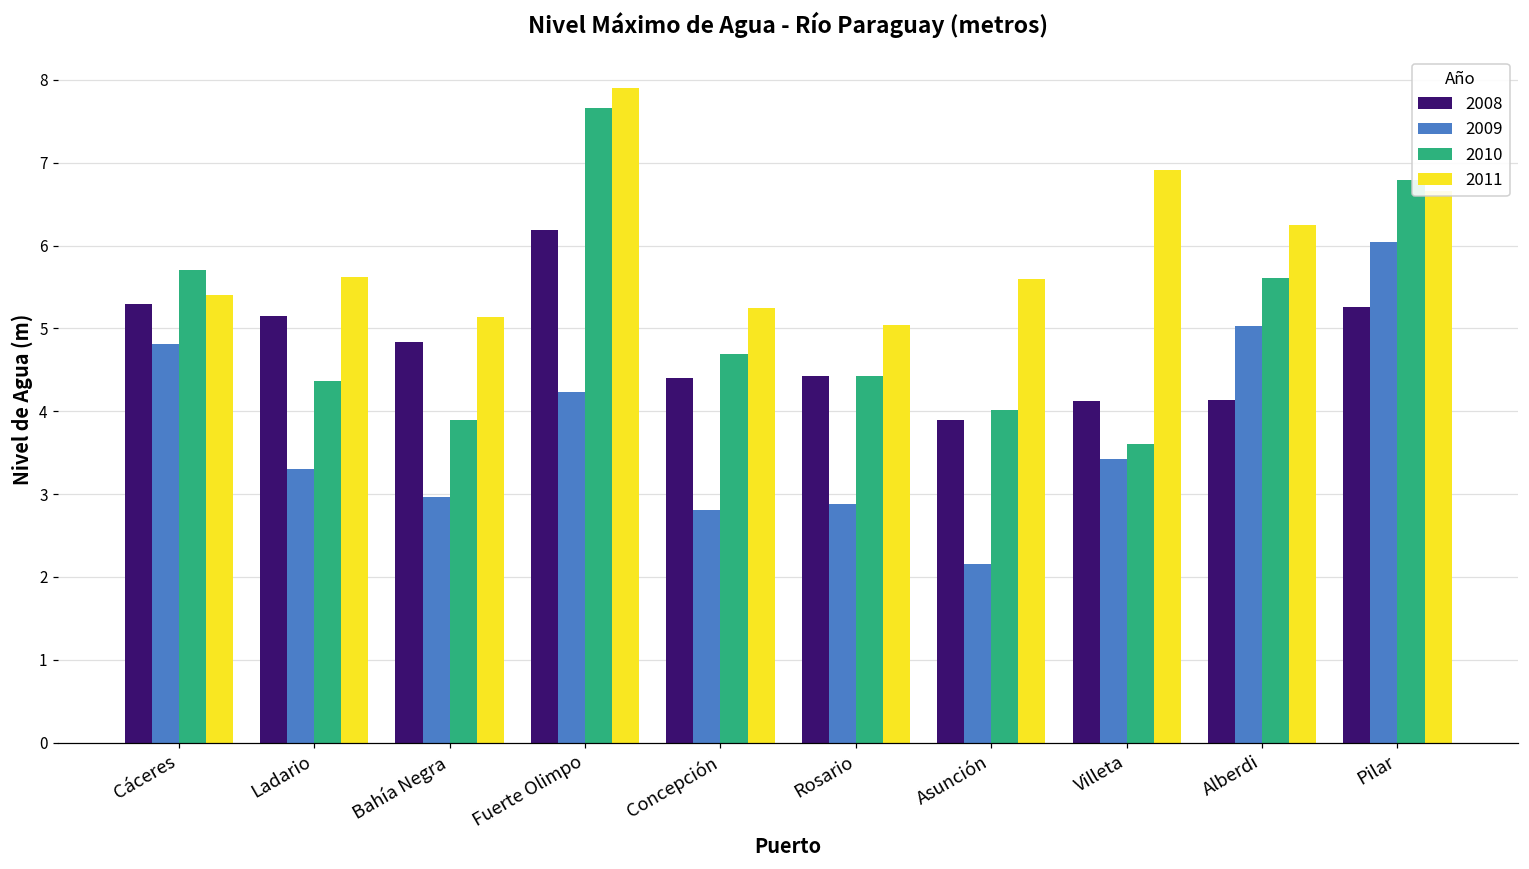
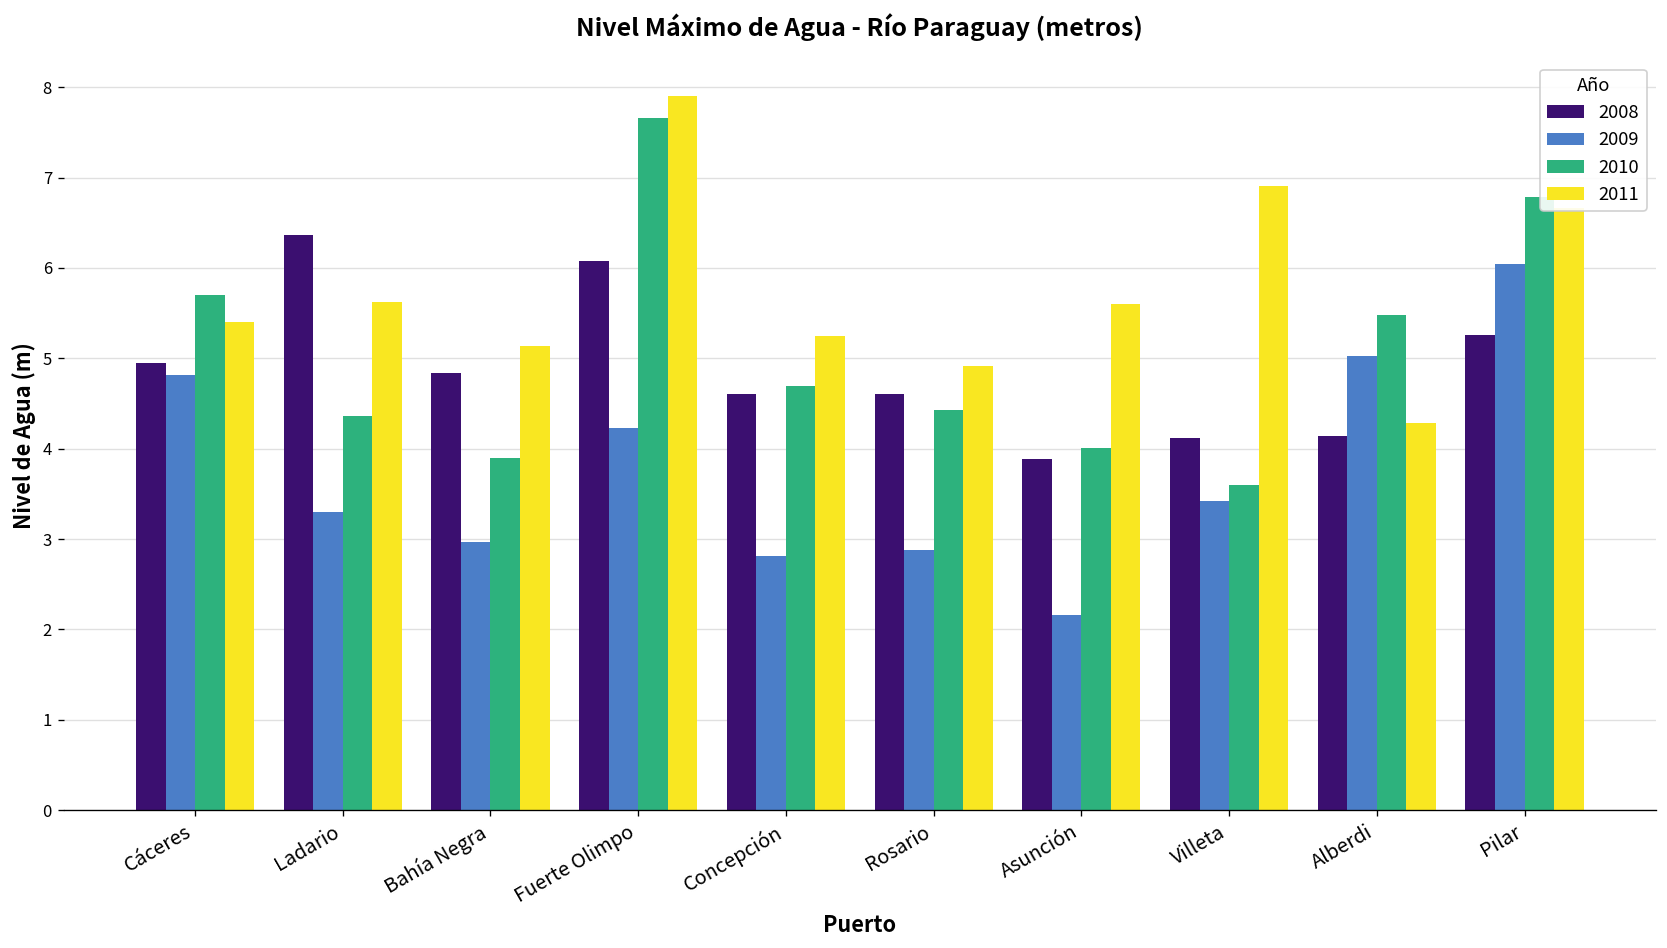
  {
    "2008": {
-     "Cáceres": 5.3,
-     "Ladario": 5.2,
+     "Cáceres": 5.0,
+     "Ladario": 6.4,
      "Bahía Negra": 4.8,
-     "Fuerte Olimpo": 6.2,
-     "Concepción": 4.4,
-     "Rosario": 4.4,
+     "Fuerte Olimpo": 6.1,
+     "Concepción": 4.6,
+     "Rosario": 4.6,
      "Asunción": 3.9,
      "Villeta": 4.1,
      "Alberdi": 4.1,
      "Pilar": 5.3
    },
    "2009": {
      "Cáceres": 4.8,
      "Ladario": 3.3,
      "Bahía Negra": 3.0,
      "Fuerte Olimpo": 4.2,
      "Concepción": 2.8,
      "Rosario": 2.9,
      "Asunción": 2.2,
      "Villeta": 3.4,
      "Alberdi": 5.0,
      "Pilar": 6.0
    },
    "2010": {
      "Cáceres": 5.7,
      "Ladario": 4.4,
      "Bahía Negra": 3.9,
      "Fuerte Olimpo": 7.7,
      "Concepción": 4.7,
      "Rosario": 4.4,
      "Asunción": 4.0,
      "Villeta": 3.6,
-     "Alberdi": 5.6,
+     "Alberdi": 5.5,
      "Pilar": 6.8
    },
    "2011": {
      "Cáceres": 5.4,
      "Ladario": 5.6,
      "Bahía Negra": 5.1,
      "Fuerte Olimpo": 7.9,
      "Concepción": 5.3,
-     "Rosario": 5.0,
+     "Rosario": 4.9,
      "Asunción": 5.6,
      "Villeta": 6.9,
-     "Alberdi": 6.3
+     "Alberdi": 4.3
    }
  }
